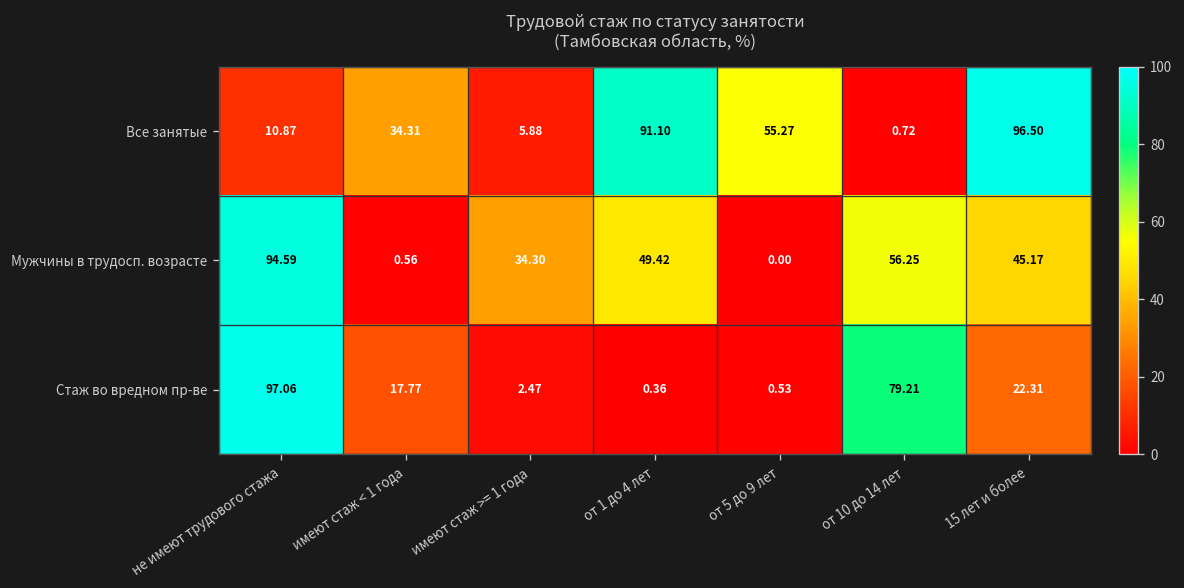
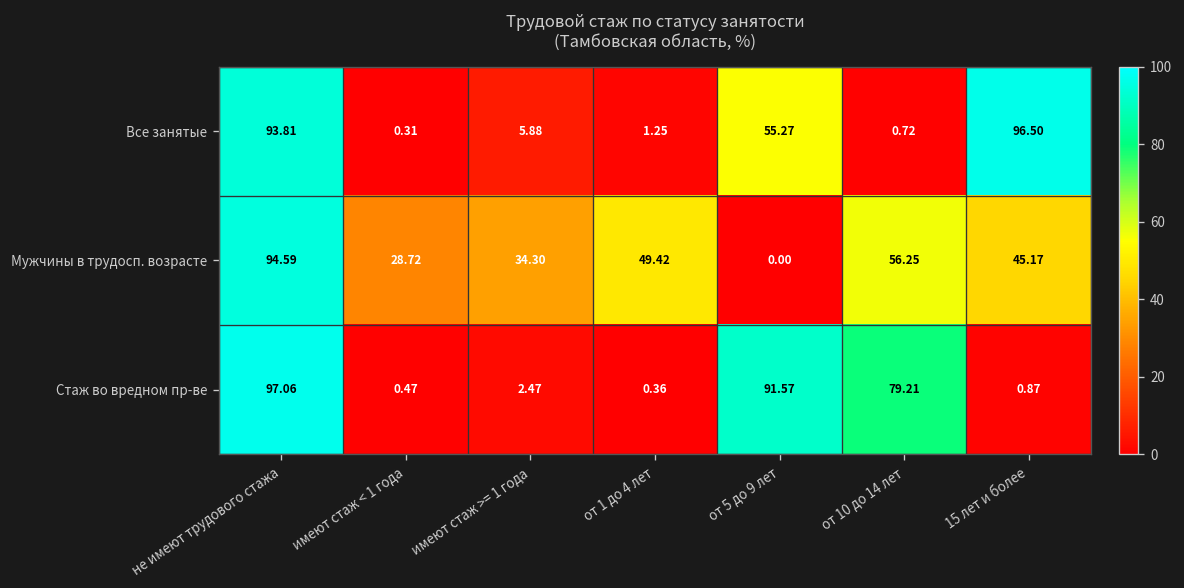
  {
    "Все занятые": {
-     "не имеют трудового стажа": 10.87,
-     "имеют стаж < 1 года": 34.31,
+     "не имеют трудового стажа": 93.81,
+     "имеют стаж < 1 года": 0.31,
      "имеют стаж >= 1 года": 5.88,
-     "от 1 до 4 лет": 91.10,
+     "от 1 до 4 лет": 1.25,
      "от 5 до 9 лет": 55.27,
      "от 10 до 14 лет": 0.72,
      "15 лет и более": 96.50
    },
    "Мужчины в трудосп. возрасте": {
      "не имеют трудового стажа": 94.59,
-     "имеют стаж < 1 года": 0.56,
+     "имеют стаж < 1 года": 28.72,
      "имеют стаж >= 1 года": 34.30,
      "от 1 до 4 лет": 49.42,
      "от 5 до 9 лет": 0.00,
      "от 10 до 14 лет": 56.25,
      "15 лет и более": 45.17
    },
    "Стаж во вредном пр-ве": {
      "не имеют трудового стажа": 97.06,
-     "имеют стаж < 1 года": 17.77,
+     "имеют стаж < 1 года": 0.47,
      "имеют стаж >= 1 года": 2.47,
      "от 1 до 4 лет": 0.36,
-     "от 5 до 9 лет": 0.53,
+     "от 5 до 9 лет": 91.57,
      "от 10 до 14 лет": 79.21,
-     "15 лет и более": 22.31
+     "15 лет и более": 0.87
    }
  }
